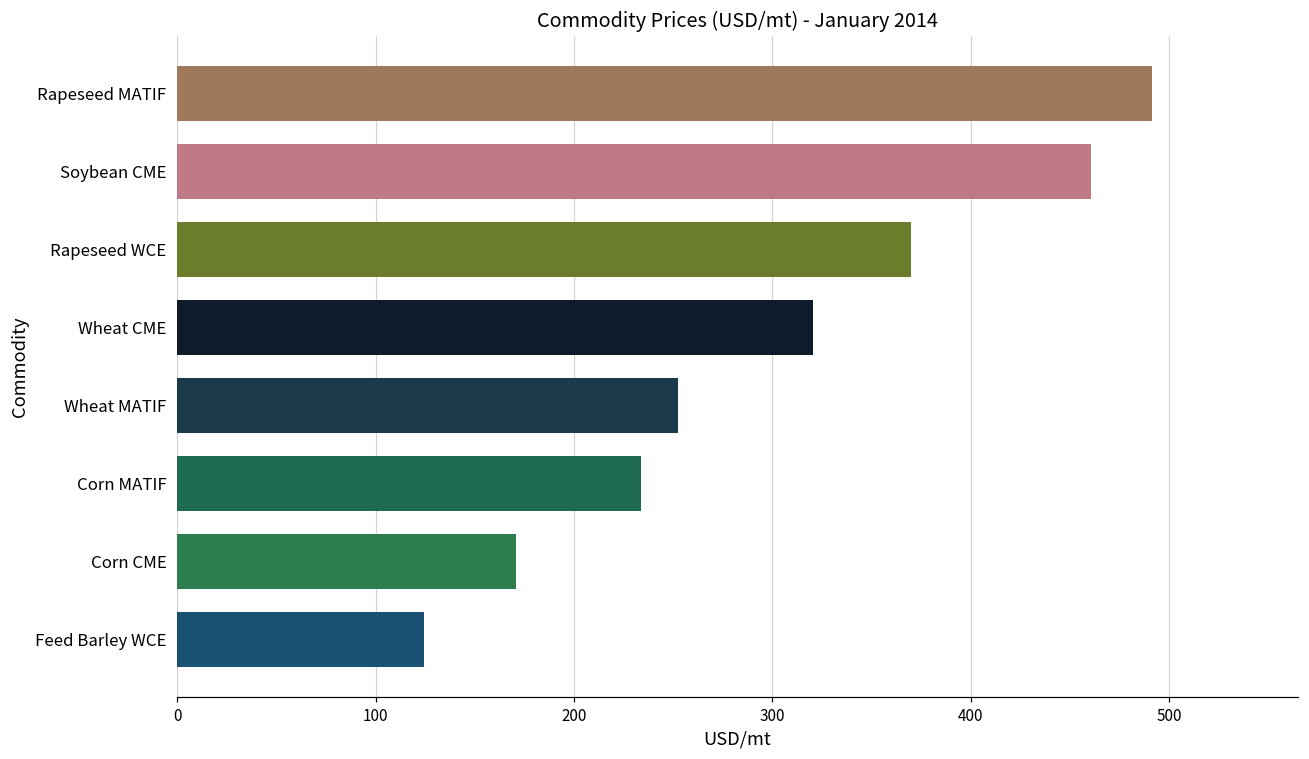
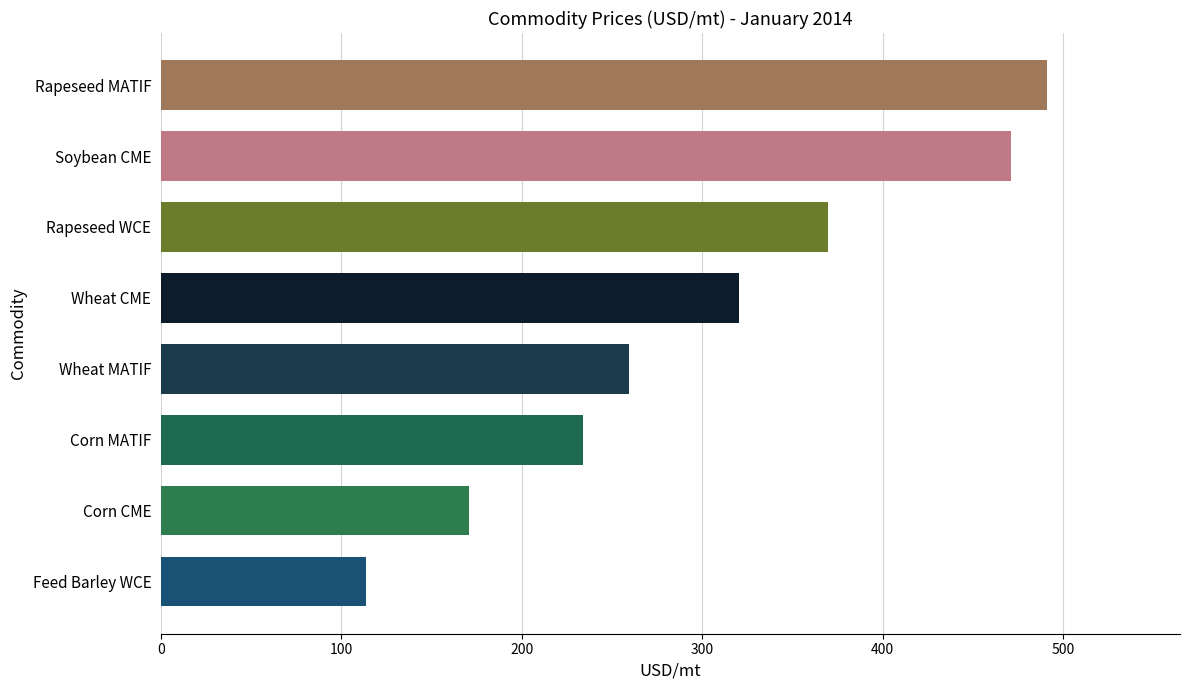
  {
    "Rapeseed MATIF": 491,
-   "Soybean CME": 461,
+   "Soybean CME": 471,
    "Rapeseed WCE": 370,
    "Wheat CME": 320,
-   "Wheat MATIF": 252,
+   "Wheat MATIF": 260,
    "Corn MATIF": 234,
    "Corn CME": 171,
-   "Feed Barley WCE": 125
+   "Feed Barley WCE": 114
  }
